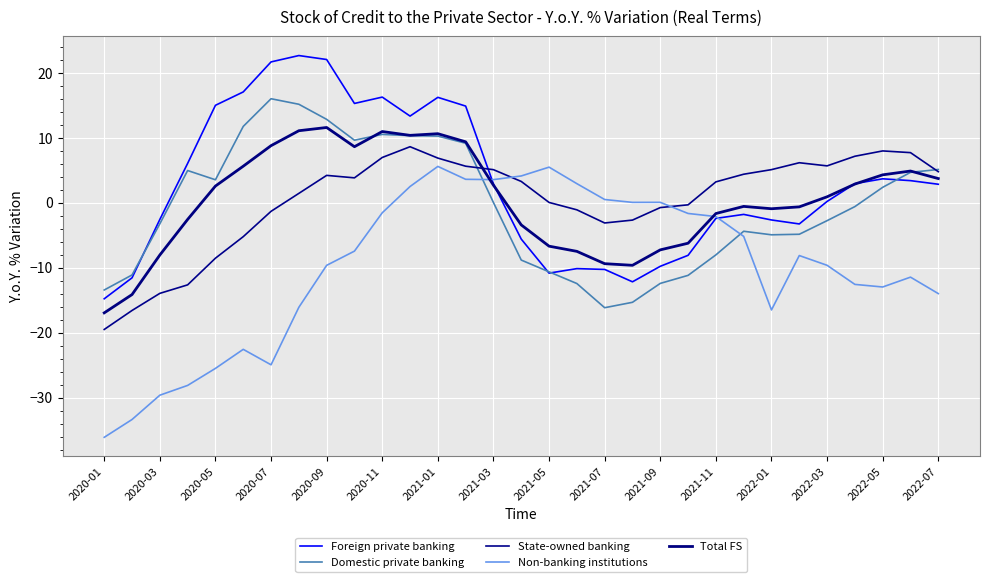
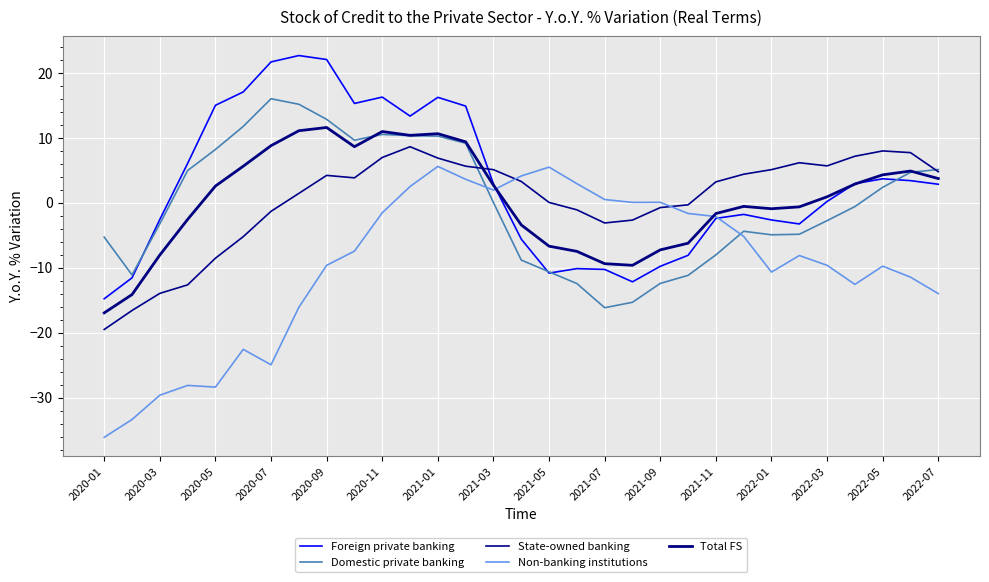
  {
    "Foreign private banking": {
      "2020-01": -15,
      "2020-03": -3,
      "2020-05": 15,
      "2020-07": 22,
      "2020-09": 22,
      "2020-11": 16,
      "2021-01": 16,
      "2021-07": -10,
      "2021-09": -10,
      "2022-01": -3,
      "2022-03": 0,
      "2022-05": 4,
      "2022-07": 3
    },
    "Domestic private banking": {
-     "2020-01": -13,
+     "2020-01": -5,
      "2020-03": -3,
-     "2020-05": 4,
+     "2020-05": 8,
      "2020-07": 16,
      "2020-09": 13,
      "2020-11": 10,
      "2021-03": 0,
      "2021-07": -16,
      "2021-09": -12,
      "2021-11": -8,
      "2022-01": -5,
      "2022-03": -3,
      "2022-05": 2
    },
    "Non-banking institutions": {
      "2020-01": -36,
      "2020-03": -30,
-     "2020-05": -26,
+     "2020-05": -28,
      "2020-07": -25,
      "2020-09": -10,
      "2020-11": -2,
      "2021-01": 6,
-     "2021-03": 4,
+     "2021-03": 2,
      "2021-05": 5,
      "2021-07": 0,
      "2021-09": 0,
-     "2022-01": -17,
+     "2022-01": -11,
      "2022-03": -10,
-     "2022-05": -13,
+     "2022-05": -10,
      "2022-07": -14
    }
  }
